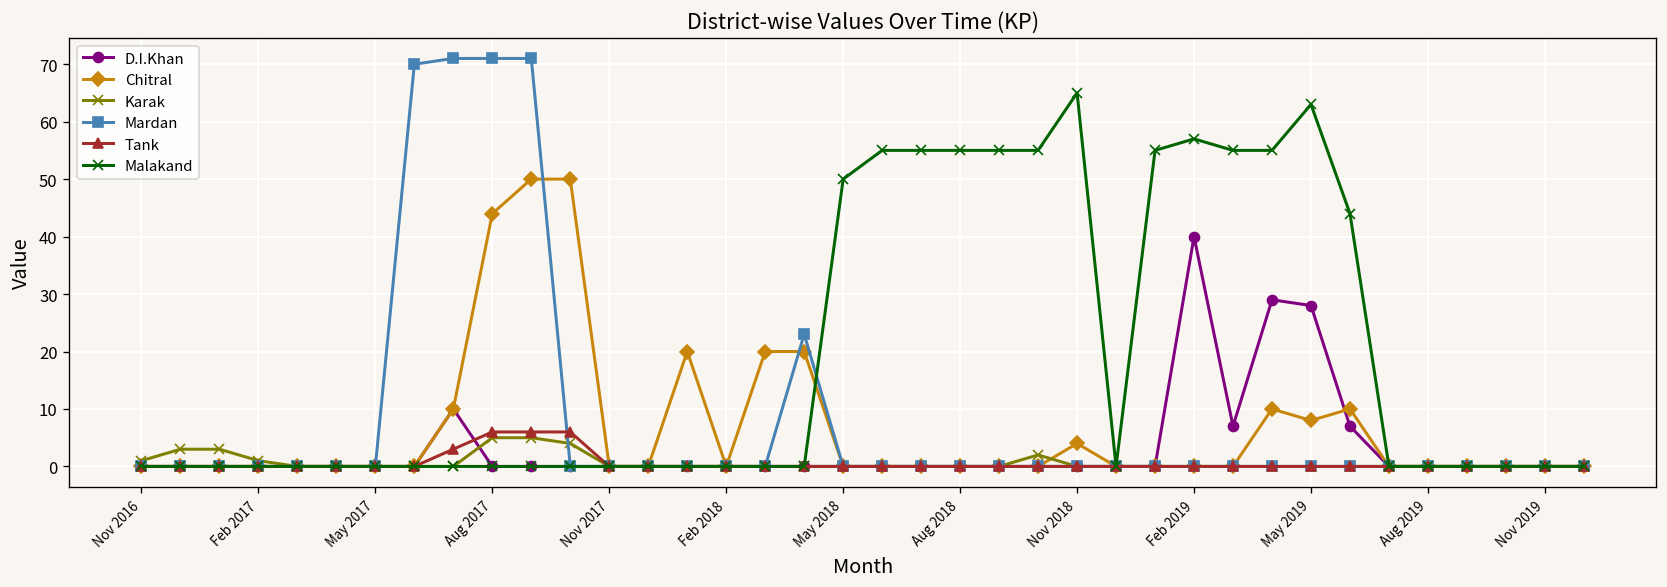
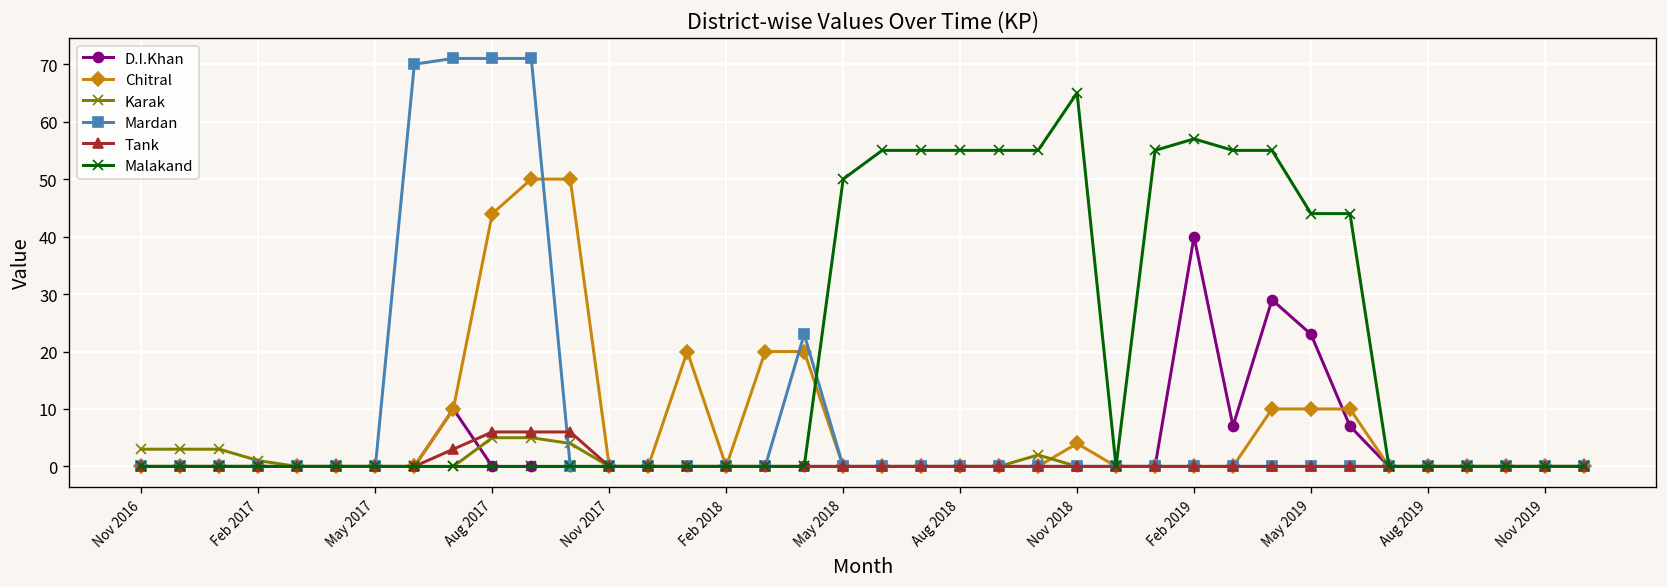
  {
    "D.I.Khan": {
      "Feb 2019": 40,
-     "May 2019": 28
+     "May 2019": 23
    },
    "Chitral": {
      "Aug 2017": 44,
      "Nov 2018": 4,
-     "May 2019": 8
+     "May 2019": 10
    },
    "Karak": {
-     "Nov 2016": 1,
+     "Nov 2016": 3,
      "Feb 2017": 1,
      "Aug 2017": 5
    },
    "Mardan": {
      "Aug 2017": 71
    },
    "Tank": {
      "Aug 2017": 6
    },
    "Malakand": {
      "May 2018": 50,
      "Aug 2018": 55,
      "Nov 2018": 65,
      "Feb 2019": 57,
-     "May 2019": 63
+     "May 2019": 44
    }
  }
